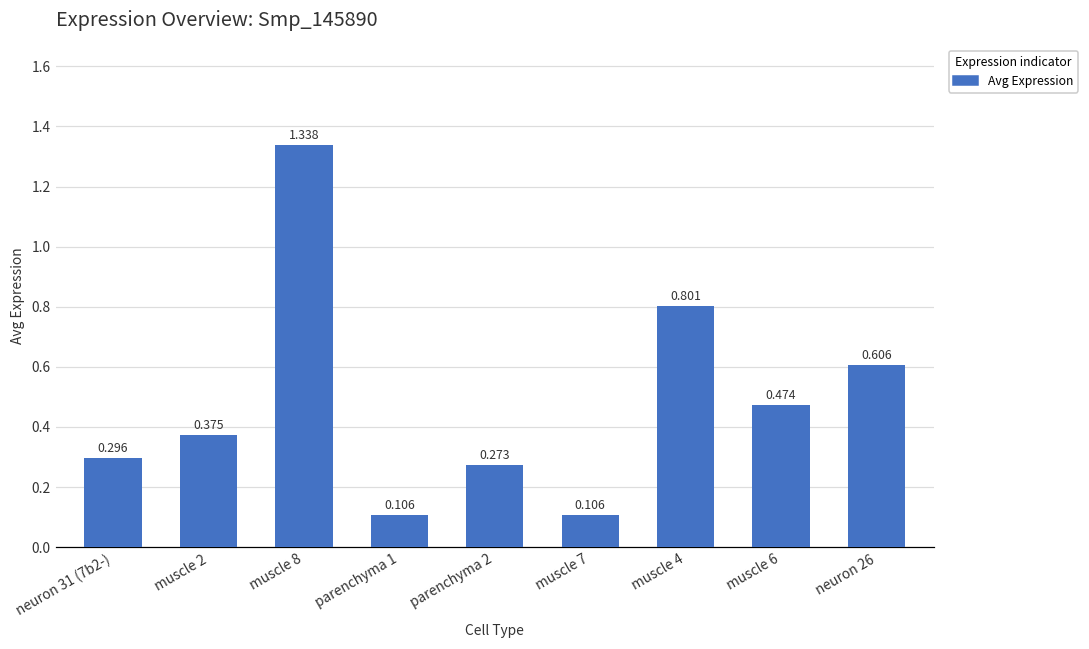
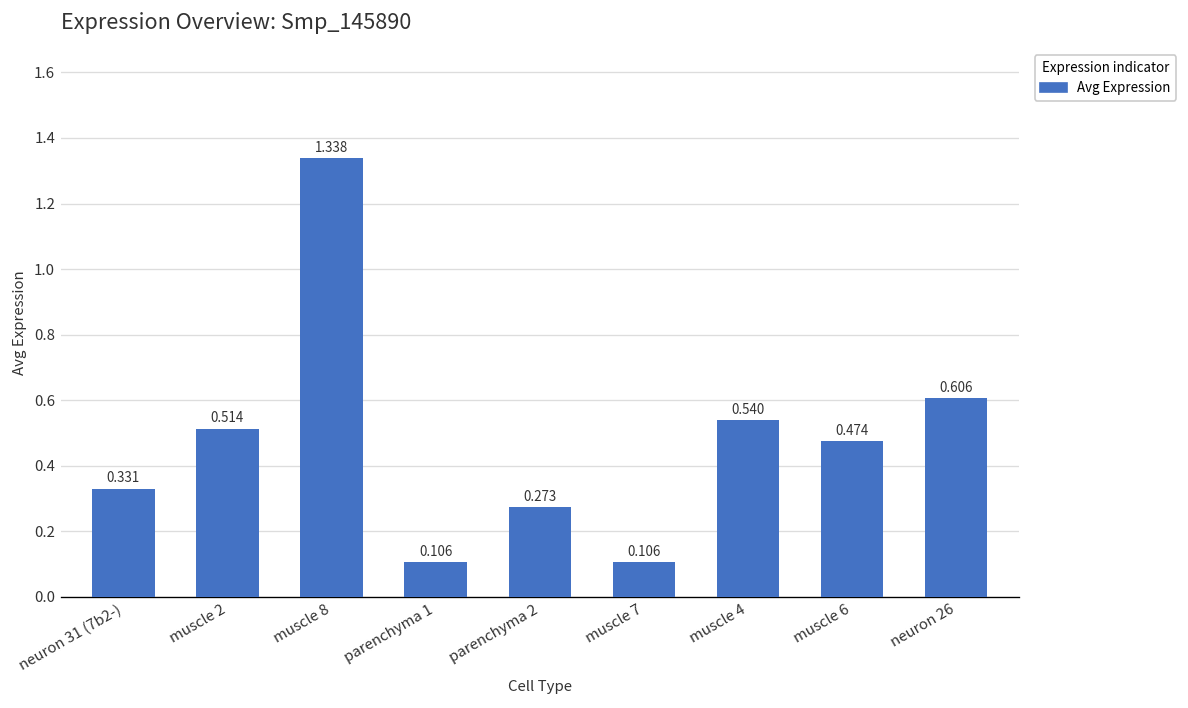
  {
-   "neuron 31 (7b2-)": 0.296,
-   "muscle 2": 0.375,
+   "neuron 31 (7b2-)": 0.331,
+   "muscle 2": 0.514,
    "muscle 8": 1.338,
    "parenchyma 1": 0.106,
    "parenchyma 2": 0.273,
    "muscle 7": 0.106,
-   "muscle 4": 0.801,
+   "muscle 4": 0.540,
    "muscle 6": 0.474,
    "neuron 26": 0.606
  }
